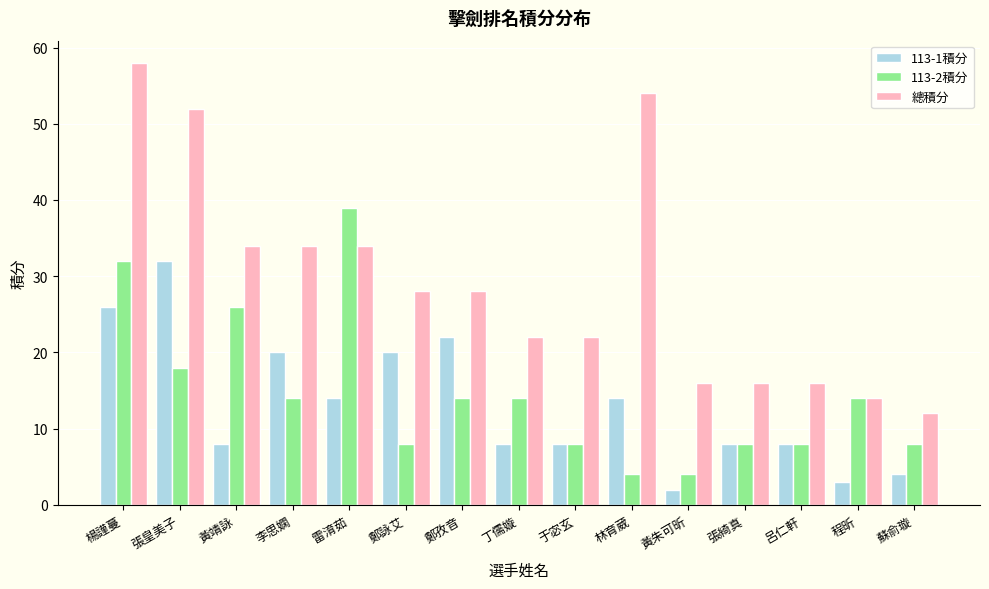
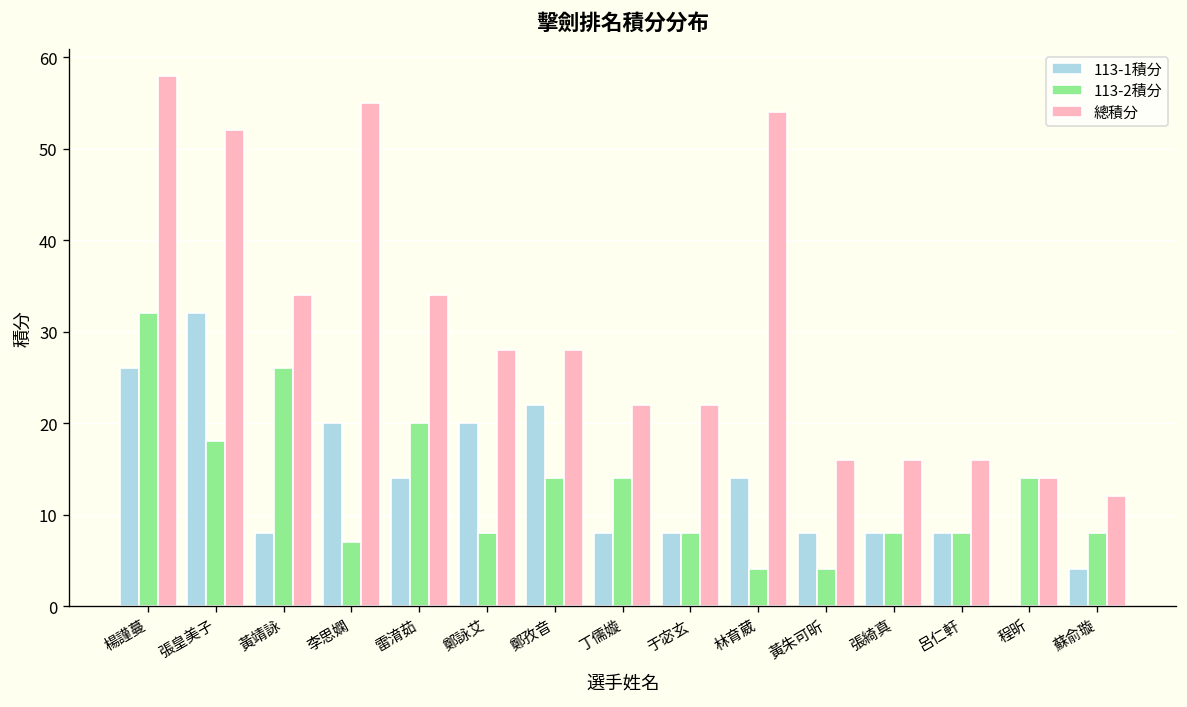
  {
    "113-1積分": {
      "楊謹蔓": 26,
      "張皇美子": 32,
      "黃靖詠": 8,
      "李思嫻": 20,
      "雷淯茹": 14,
      "鄭詠艾": 20,
      "鄭孜音": 22,
      "丁儒嫙": 8,
      "于宓玄": 8,
      "林育葳": 14,
-     "黃朱可昕": 2,
+     "黃朱可昕": 8,
      "張綺真": 8,
      "呂仁軒": 8,
-     "程昕": 3,
+     "程昕": 0,
      "蘇俞璇": 4
    },
    "113-2積分": {
      "楊謹蔓": 32,
      "張皇美子": 18,
      "黃靖詠": 26,
-     "李思嫻": 14,
-     "雷淯茹": 39,
+     "李思嫻": 7,
+     "雷淯茹": 20,
      "鄭詠艾": 8,
      "鄭孜音": 14,
      "丁儒嫙": 14,
      "于宓玄": 8,
      "林育葳": 4,
      "黃朱可昕": 4,
      "張綺真": 8,
      "呂仁軒": 8,
      "程昕": 14,
      "蘇俞璇": 8
    },
    "總積分": {
      "楊謹蔓": 58,
      "張皇美子": 52,
      "黃靖詠": 34,
-     "李思嫻": 34,
+     "李思嫻": 55,
      "雷淯茹": 34,
      "鄭詠艾": 28,
      "鄭孜音": 28,
      "丁儒嫙": 22,
      "于宓玄": 22,
      "林育葳": 54,
      "黃朱可昕": 16,
      "張綺真": 16,
      "呂仁軒": 16,
      "程昕": 14,
      "蘇俞璇": 12
    }
  }
